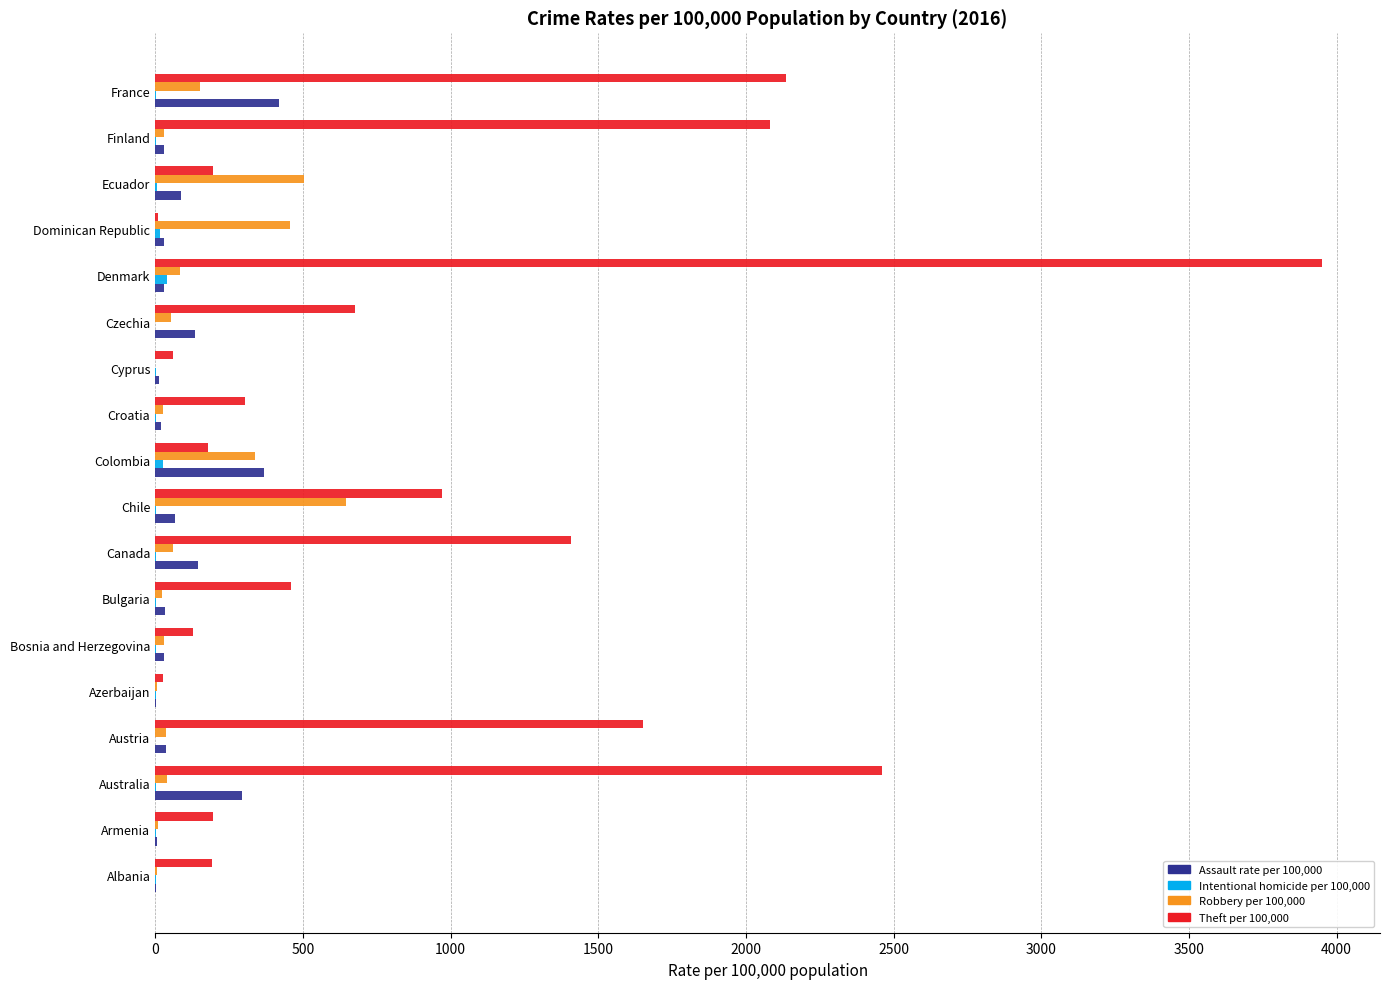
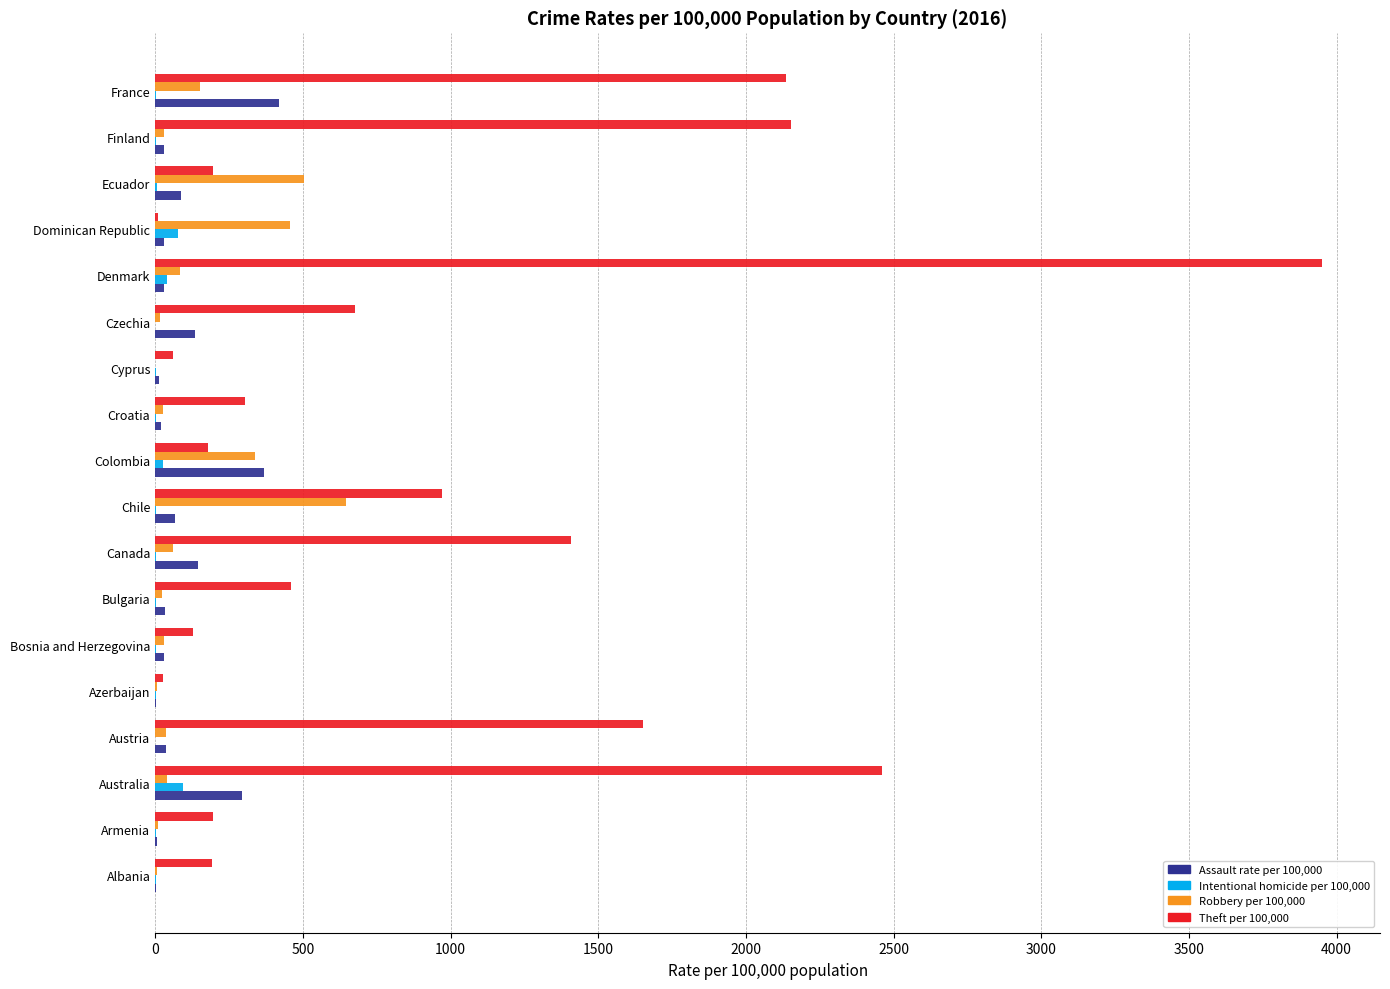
  {
    "Assault rate per 100,000": {
      "France": 420,
      "Finland": 30,
      "Ecuador": 90,
      "Dominican Republic": 30,
      "Denmark": 30,
      "Czechia": 130,
      "Cyprus": 10,
      "Croatia": 20,
      "Colombia": 370,
      "Chile": 70,
      "Canada": 140,
      "Bulgaria": 30,
      "Bosnia and Herzegovina": 30,
      "Austria": 40,
      "Australia": 290
    },
    "Intentional homicide per 100,000": {
-     "Dominican Republic": 20,
+     "Dominican Republic": 80,
      "Denmark": 40,
      "Colombia": 30,
-     "Australia": 0
+     "Australia": 90
    },
    "Robbery per 100,000": {
      "France": 150,
      "Finland": 30,
      "Ecuador": 500,
      "Dominican Republic": 450,
      "Denmark": 80,
-     "Czechia": 50,
+     "Czechia": 20,
      "Cyprus": 0,
      "Croatia": 30,
      "Colombia": 340,
      "Chile": 650,
      "Canada": 60,
      "Bulgaria": 20,
      "Bosnia and Herzegovina": 30,
      "Austria": 40,
      "Australia": 40,
      "Armenia": 10
    },
    "Theft per 100,000": {
      "France": 2130,
-     "Finland": 2080,
+     "Finland": 2150,
      "Ecuador": 190,
      "Denmark": 3950,
      "Czechia": 680,
      "Cyprus": 60,
      "Croatia": 300,
      "Colombia": 180,
      "Chile": 970,
      "Canada": 1410,
      "Bulgaria": 460,
      "Bosnia and Herzegovina": 130,
      "Azerbaijan": 20,
      "Austria": 1650,
      "Australia": 2460,
      "Armenia": 190,
      "Albania": 190
    }
  }
